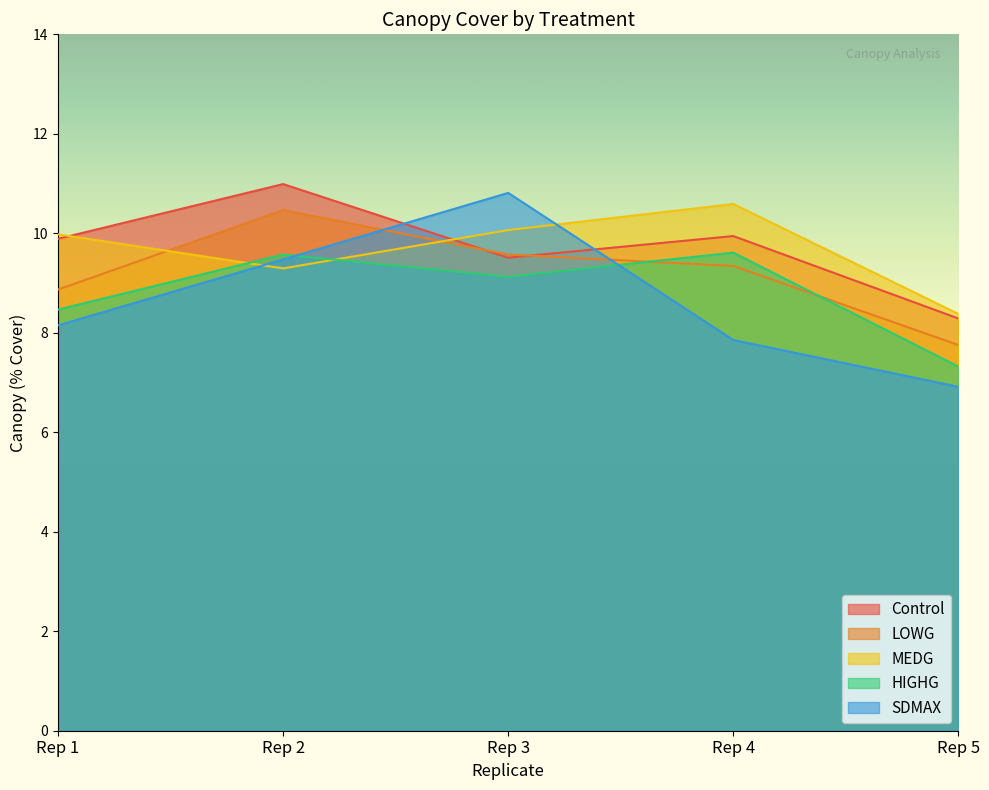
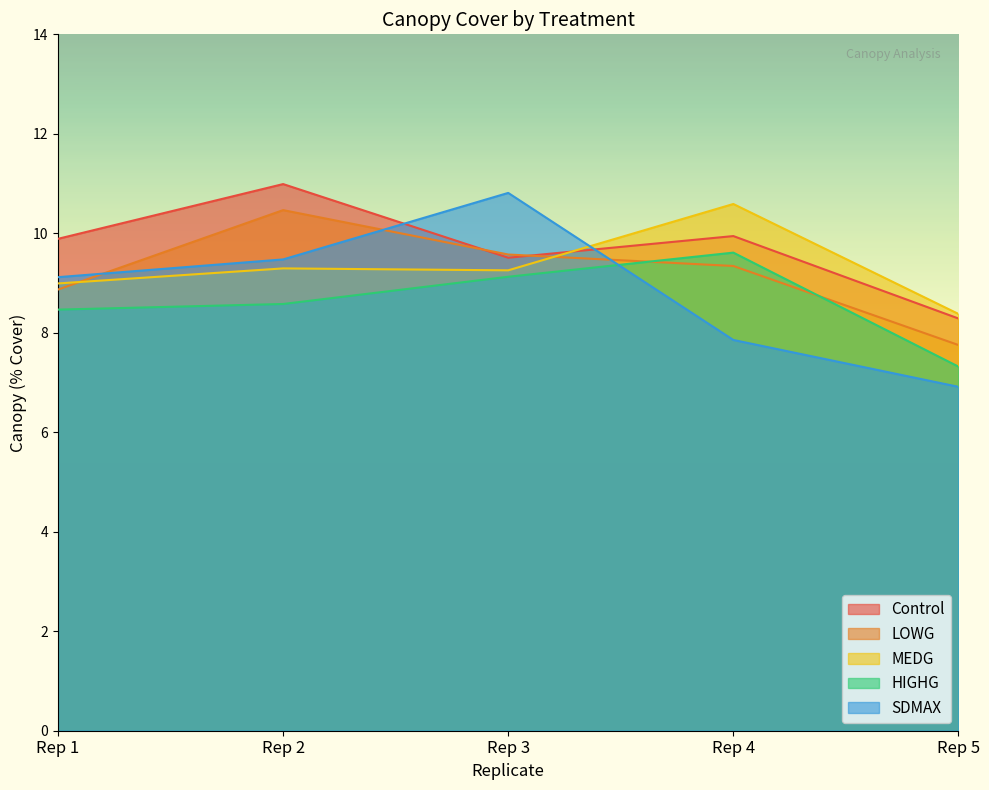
  {
    "MEDG": {
-     "Rep 1": 10.0,
+     "Rep 1": 9.0,
      "Rep 2": 9.3,
-     "Rep 3": 10.1,
+     "Rep 3": 9.3,
      "Rep 4": 10.6,
      "Rep 5": 8.4
    },
    "HIGHG": {
      "Rep 1": 8.5,
-     "Rep 2": 9.6,
+     "Rep 2": 8.6,
      "Rep 3": 9.1,
      "Rep 4": 9.6,
      "Rep 5": 7.3
    },
    "SDMAX": {
-     "Rep 1": 8.1,
+     "Rep 1": 9.1,
      "Rep 2": 9.5,
      "Rep 3": 10.8,
      "Rep 4": 7.9,
      "Rep 5": 6.9
    }
  }
